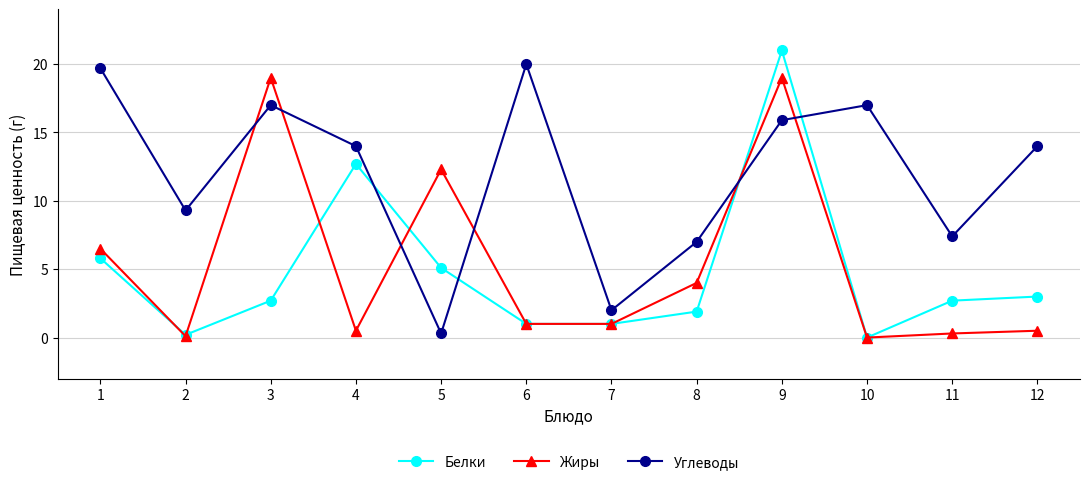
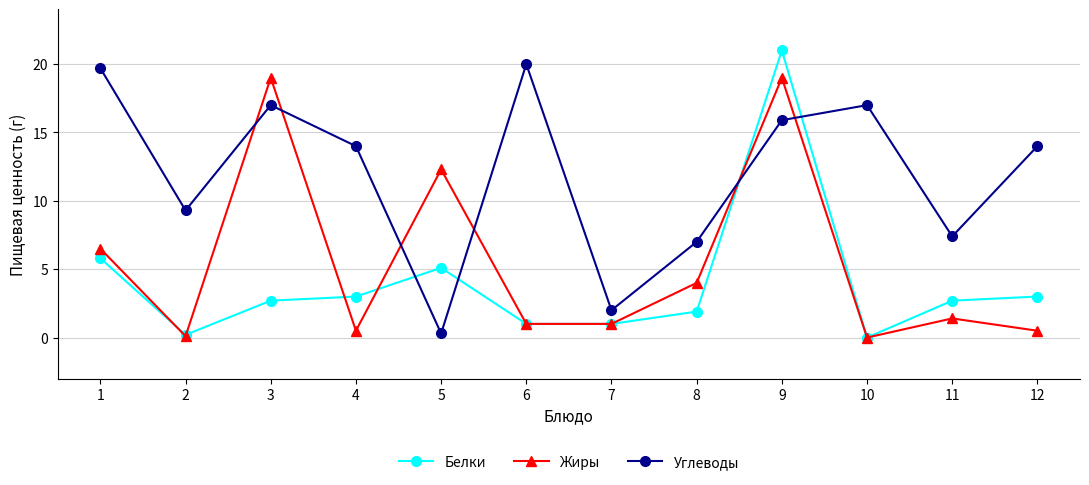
  {
    "Белки": {
      "1": 5.8,
      "3": 2.7,
-     "4": 12.7,
+     "4": 3.0,
      "5": 5.1,
      "8": 1.9,
      "9": 21.0,
      "11": 2.7,
      "12": 3.0
    },
    "Жиры": {
      "1": 6.5,
      "3": 19.0,
      "4": 0.5,
      "5": 12.3,
      "8": 4.0,
      "9": 19.0,
-     "11": 0.3,
+     "11": 1.4,
      "12": 0.5
    },
    "Углеводы": {
      "1": 19.7,
      "2": 9.3,
      "3": 17.0,
      "4": 14.0,
      "5": 0.3,
      "6": 20.0,
      "7": 2.0,
      "8": 7.0,
      "9": 15.9,
      "10": 17.0,
      "11": 7.4,
      "12": 14.0
    }
  }
